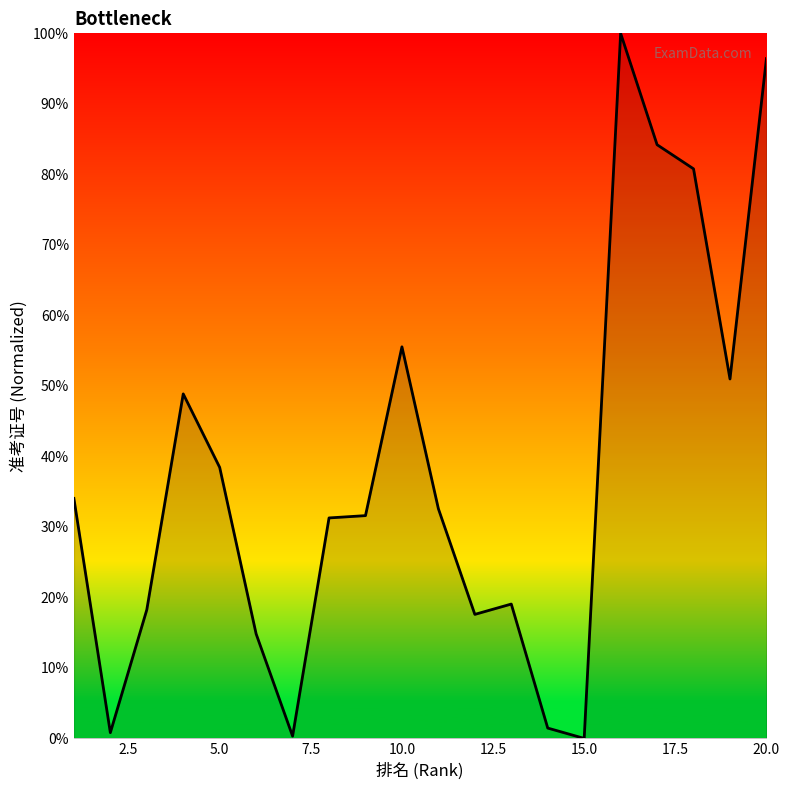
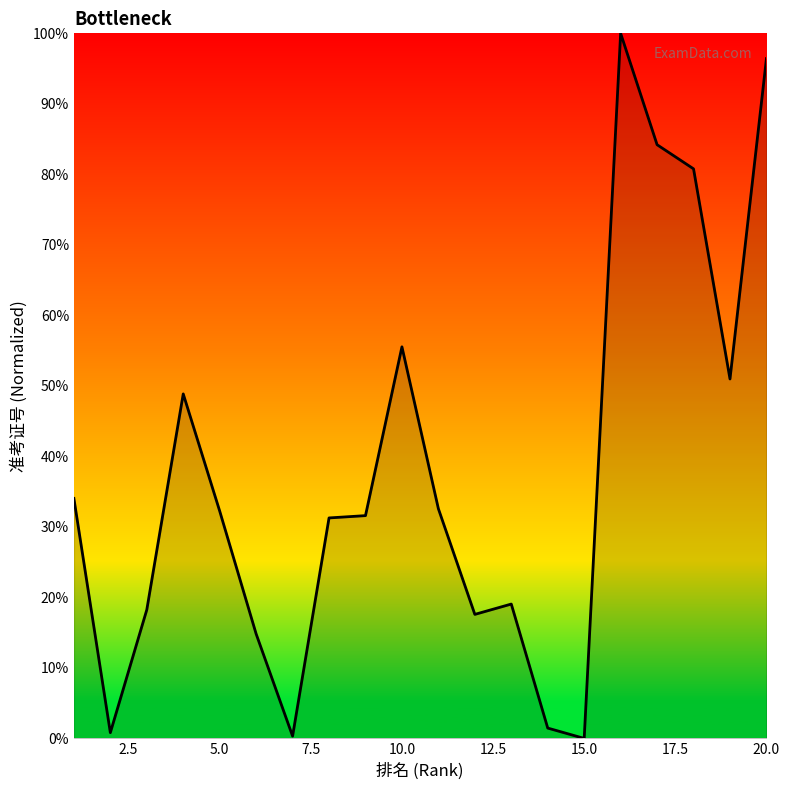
  {
-   "5.0": "38%",
+   "5.0": "32%",
    "10.0": "56%",
    "15.0": "0%",
    "20.0": "96%"
  }
